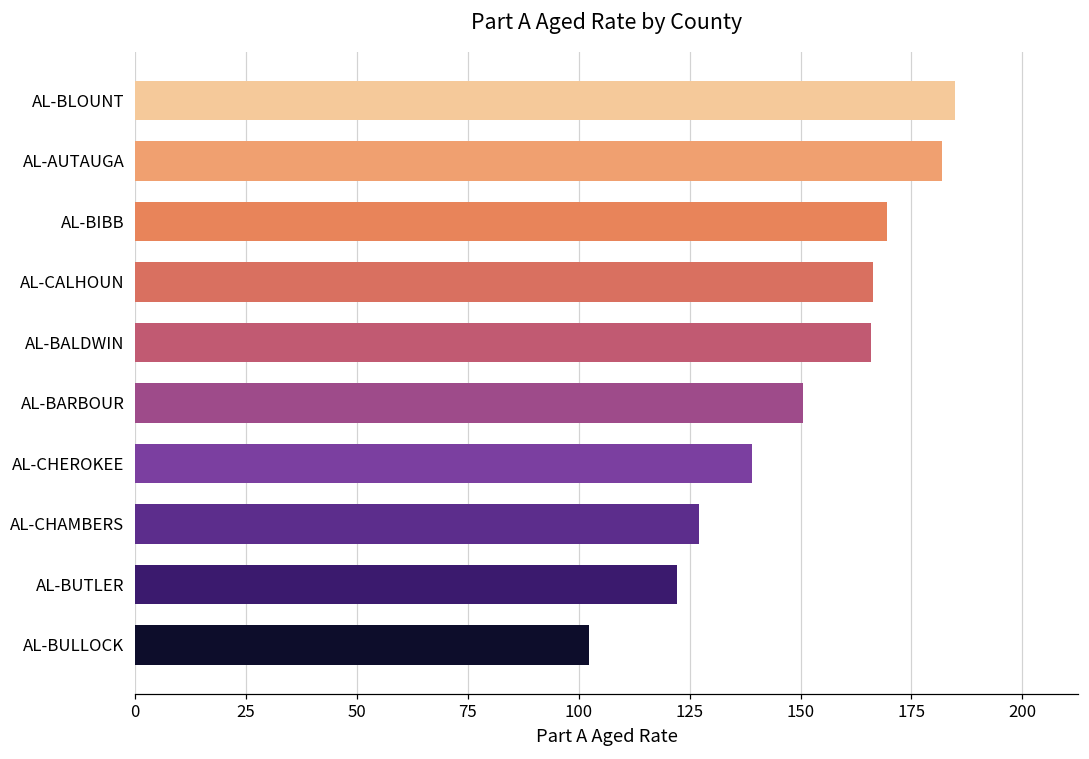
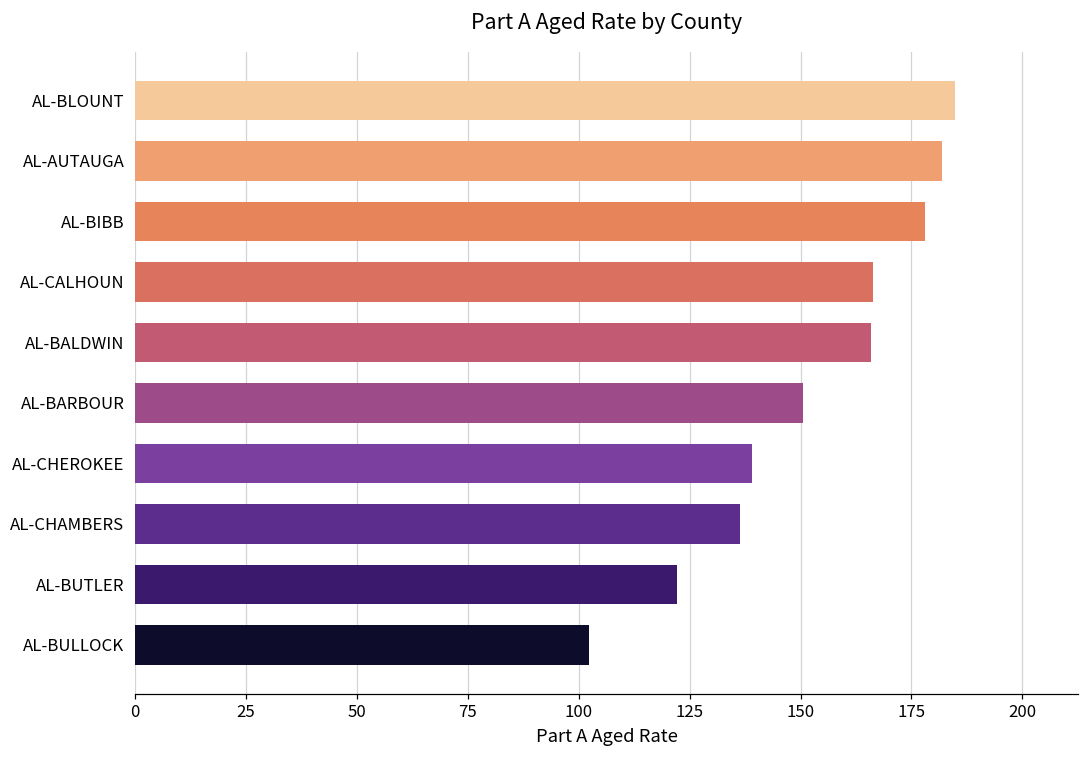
  {
    "AL-BLOUNT": 185,
    "AL-AUTAUGA": 182,
-   "AL-BIBB": 170,
+   "AL-BIBB": 178,
    "AL-CALHOUN": 166,
    "AL-BALDWIN": 166,
    "AL-BARBOUR": 150,
    "AL-CHEROKEE": 139,
-   "AL-CHAMBERS": 127,
+   "AL-CHAMBERS": 136,
    "AL-BUTLER": 122,
    "AL-BULLOCK": 102
  }
